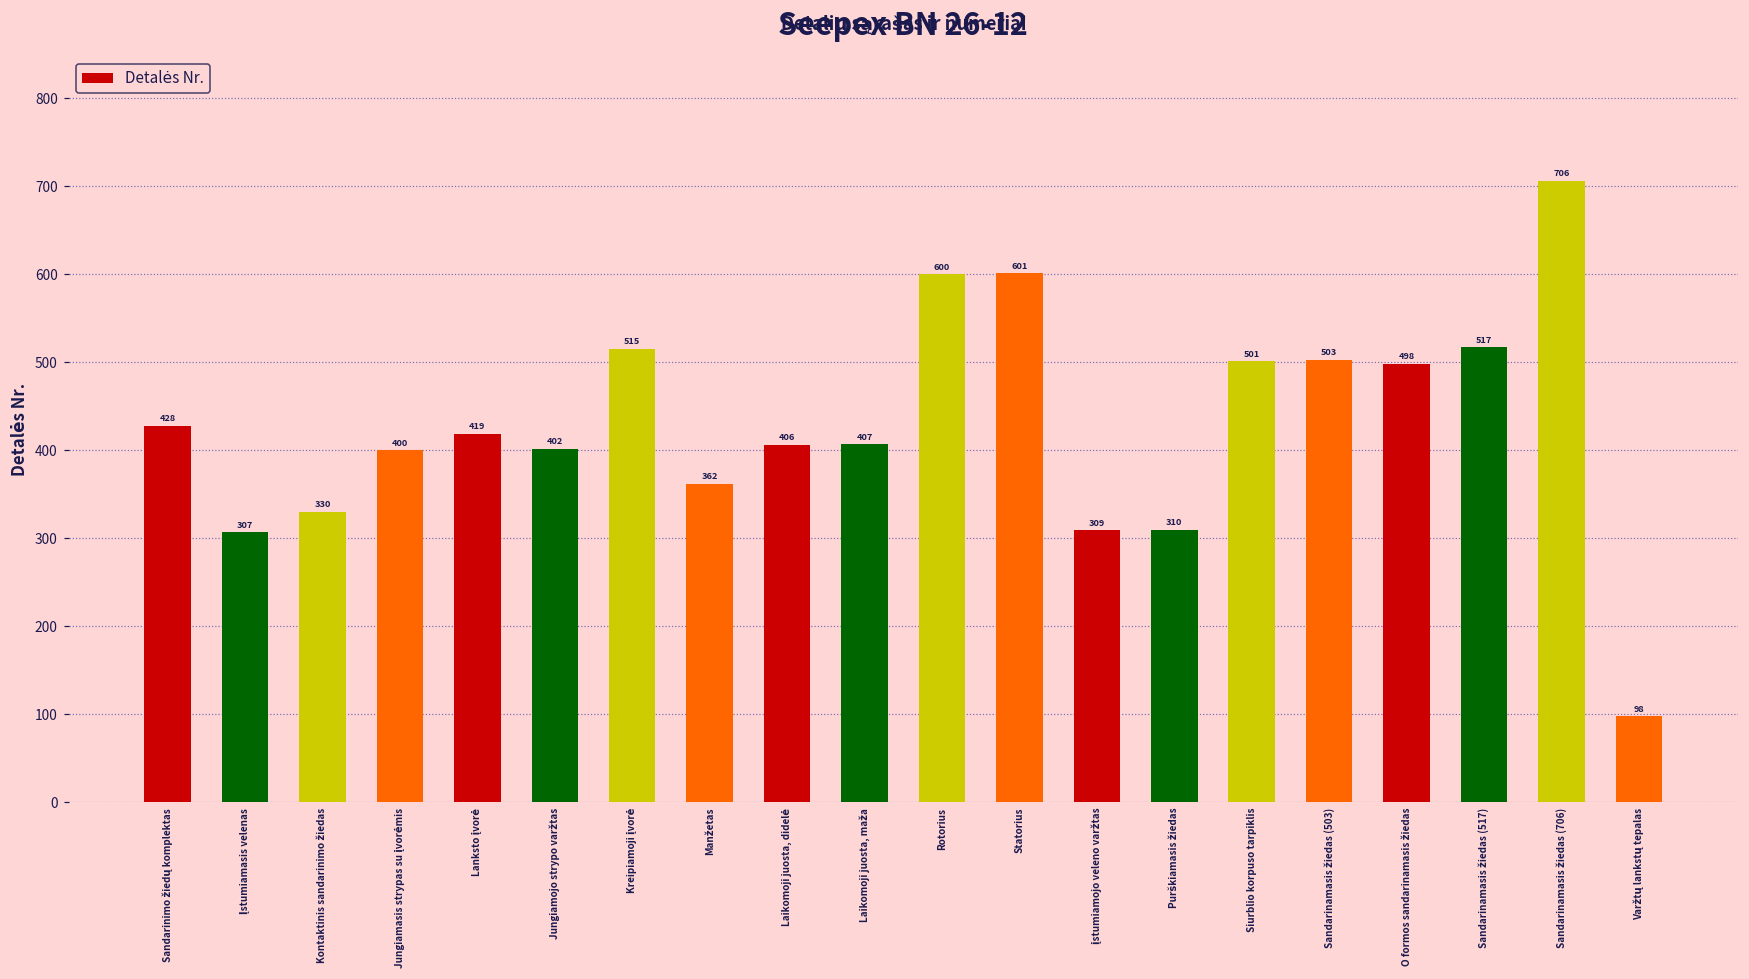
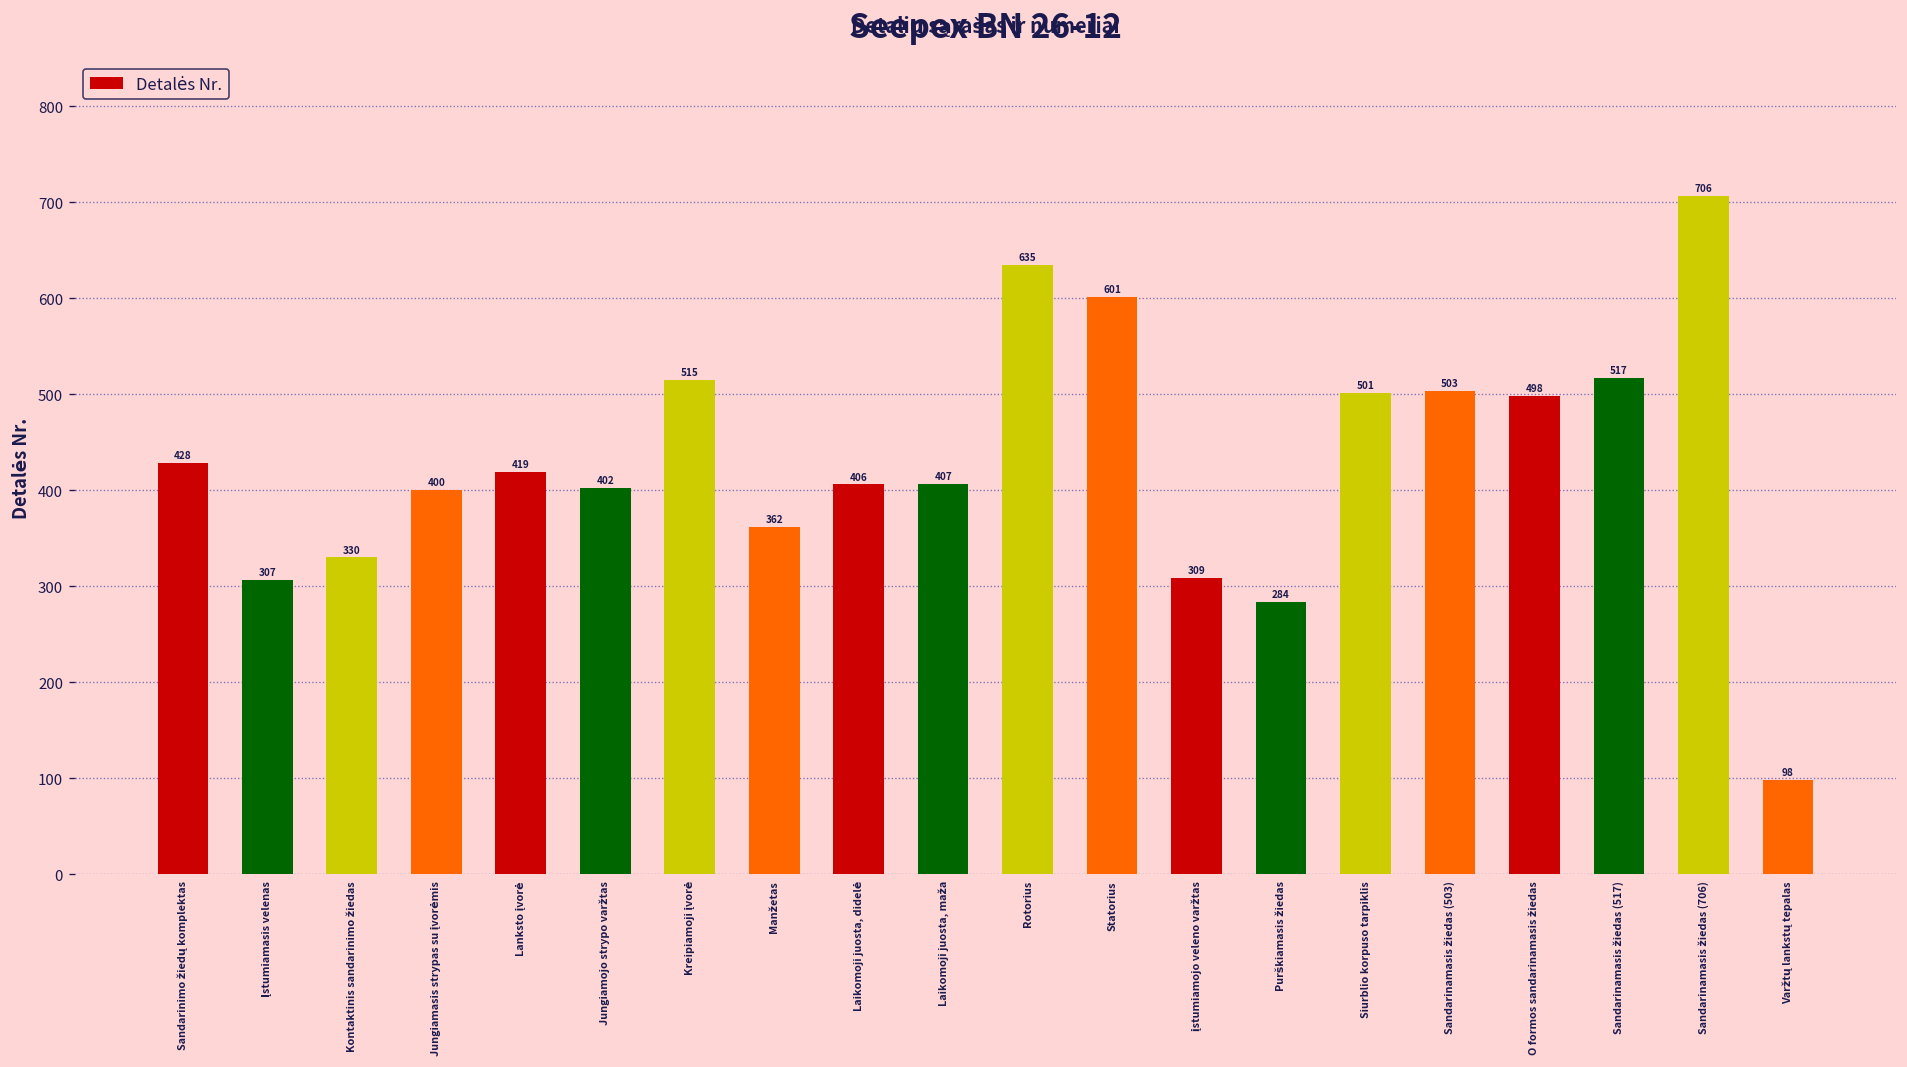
  {
    "Sandarinimo žiedų komplektas": 428,
    "Įstumiamasis velenas": 307,
    "Kontaktinis sandarinimo žiedas": 330,
    "Jungiamasis strypas su įvorėmis": 400,
    "Lanksto įvorė": 419,
    "Jungiamojo strypo varžtas": 402,
    "Kreipiamoji įvorė": 515,
    "Manžetas": 362,
    "Laikomoji juosta, didelė": 406,
    "Laikomoji juosta, maža": 407,
-   "Rotorius": 600,
+   "Rotorius": 635,
    "Statorius": 601,
    "įstumiamojo veleno varžtas": 309,
-   "Purškiamasis žiedas": 310,
+   "Purškiamasis žiedas": 284,
    "Siurblio korpuso tarpiklis": 501,
    "Sandarinamasis žiedas (503)": 503,
    "O formos sandarinamasis žiedas": 498,
    "Sandarinamasis žiedas (517)": 517,
    "Sandarinamasis žiedas (706)": 706,
    "Varžtų lankstų tepalas": 98
  }
